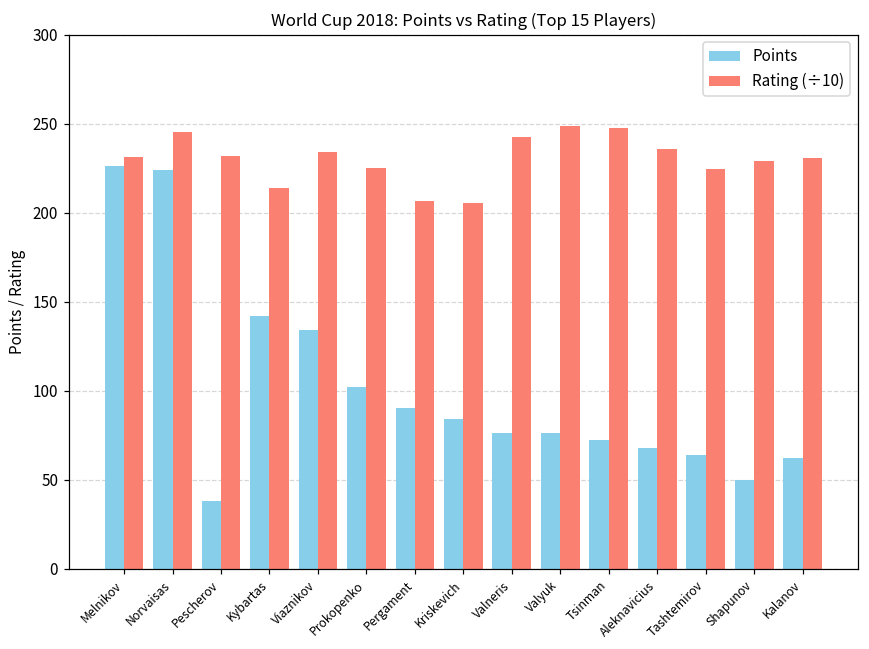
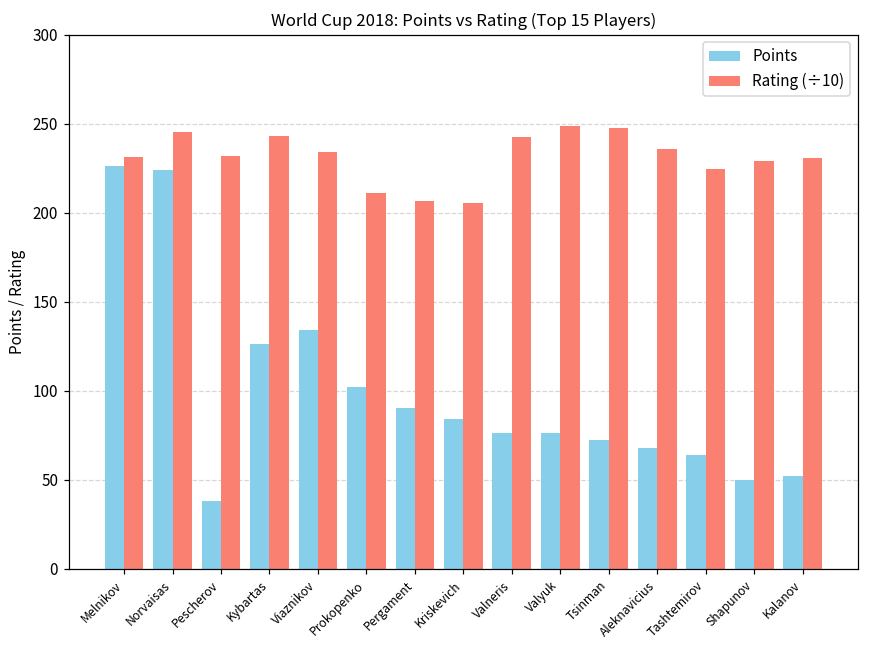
  {
    "Points": {
      "Melnikov": 226,
      "Norvaisas": 224,
      "Pescherov": 38,
-     "Kybartas": 142,
+     "Kybartas": 126,
      "Viaznikov": 134,
      "Prokopenko": 102,
      "Pergament": 90,
      "Kriskevich": 84,
      "Valneris": 76,
      "Valyuk": 76,
      "Tsinman": 72,
      "Aleknavicius": 68,
      "Tashtemirov": 64,
      "Shapunov": 50,
-     "Kalanov": 62
+     "Kalanov": 52
    },
    "Rating (÷10)": {
      "Melnikov": 231,
      "Norvaisas": 246,
      "Pescherov": 232,
-     "Kybartas": 214,
+     "Kybartas": 243,
      "Viaznikov": 234,
-     "Prokopenko": 225,
+     "Prokopenko": 211,
      "Pergament": 206,
      "Kriskevich": 206,
      "Valneris": 243,
      "Valyuk": 249,
      "Tsinman": 248,
      "Aleknavicius": 236,
      "Tashtemirov": 225,
      "Shapunov": 229,
      "Kalanov": 231
    }
  }
